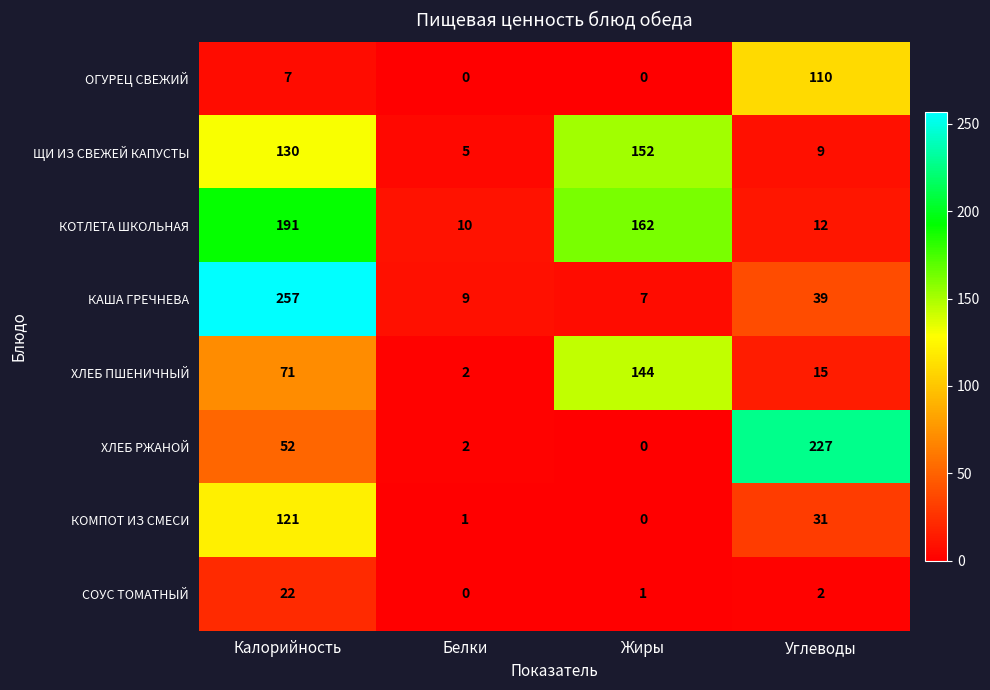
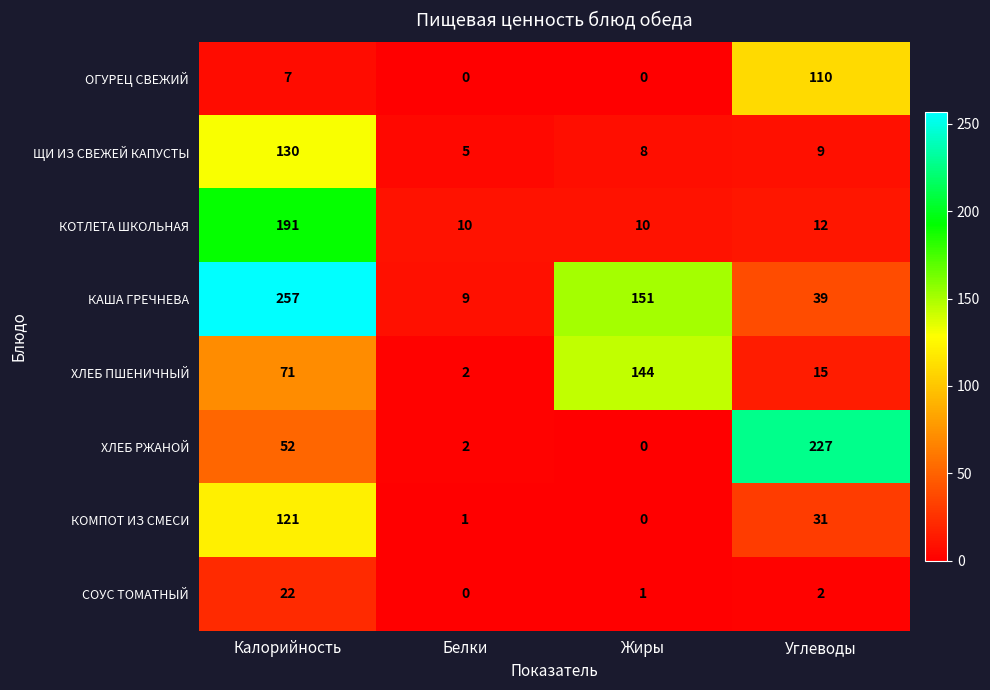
  {
    "ОГУРЕЦ СВЕЖИЙ": {
      "Калорийность": 7,
      "Белки": 0,
      "Жиры": 0,
      "Углеводы": 110
    },
    "ЩИ ИЗ СВЕЖЕЙ КАПУСТЫ": {
      "Калорийность": 130,
      "Белки": 5,
-     "Жиры": 152,
+     "Жиры": 8,
      "Углеводы": 9
    },
    "КОТЛЕТА ШКОЛЬНАЯ": {
      "Калорийность": 191,
      "Белки": 10,
-     "Жиры": 162,
+     "Жиры": 10,
      "Углеводы": 12
    },
    "КАША ГРЕЧНЕВА": {
      "Калорийность": 257,
      "Белки": 9,
-     "Жиры": 7,
+     "Жиры": 151,
      "Углеводы": 39
    },
    "ХЛЕБ ПШЕНИЧНЫЙ": {
      "Калорийность": 71,
      "Белки": 2,
      "Жиры": 144,
      "Углеводы": 15
    },
    "ХЛЕБ РЖАНОЙ": {
      "Калорийность": 52,
      "Белки": 2,
      "Жиры": 0,
      "Углеводы": 227
    },
    "КОМПОТ ИЗ СМЕСИ": {
      "Калорийность": 121,
      "Белки": 1,
      "Жиры": 0,
      "Углеводы": 31
    },
    "СОУС ТОМАТНЫЙ": {
      "Калорийность": 22,
      "Белки": 0,
      "Жиры": 1,
      "Углеводы": 2
    }
  }
